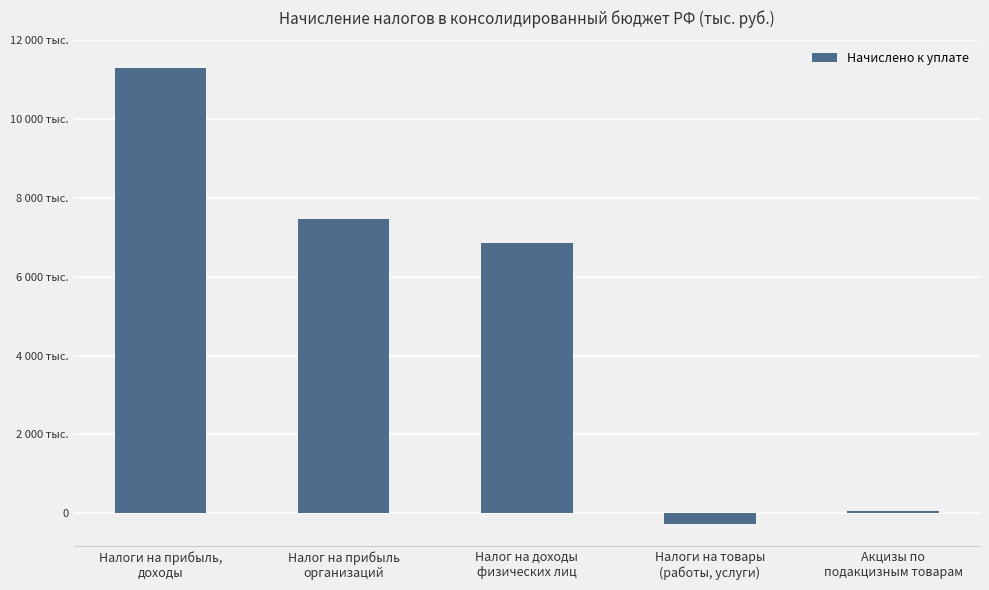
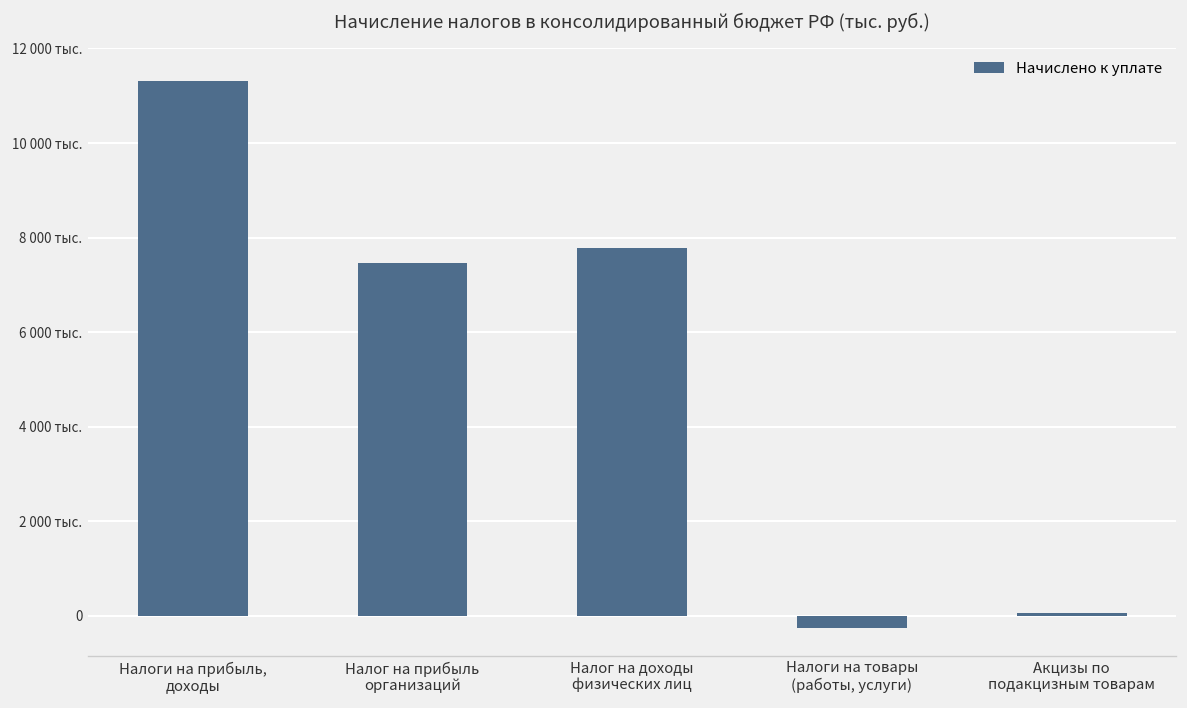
  {
    "Налоги на прибыль, доходы": "11300 тыс.",
    "Налог на прибыль организаций": "7500 тыс.",
-   "Налог на доходы физических лиц": "6900 тыс.",
+   "Налог на доходы физических лиц": "7800 тыс.",
    "Налоги на товары (работы, услуги)": "-300 тыс."
  }
